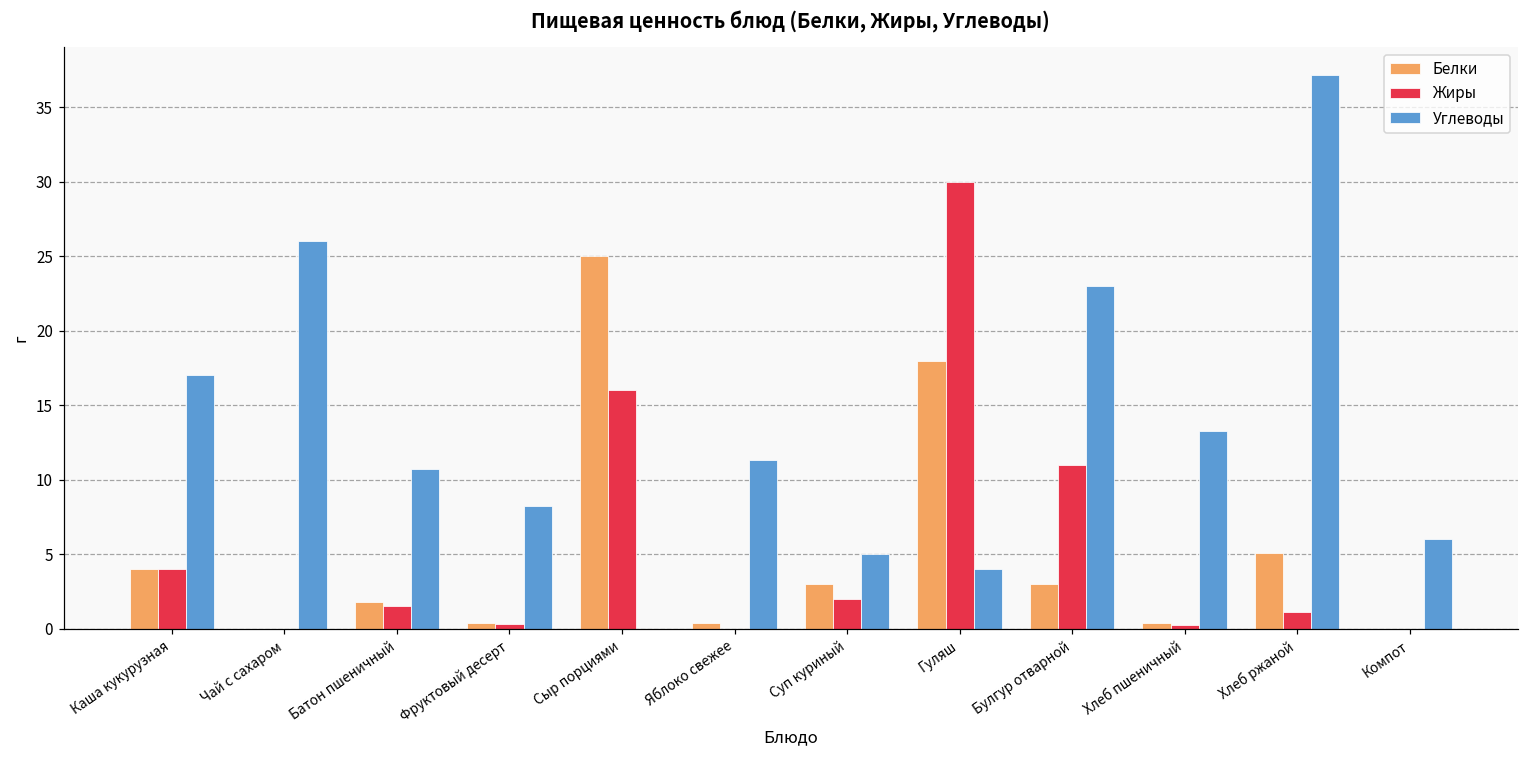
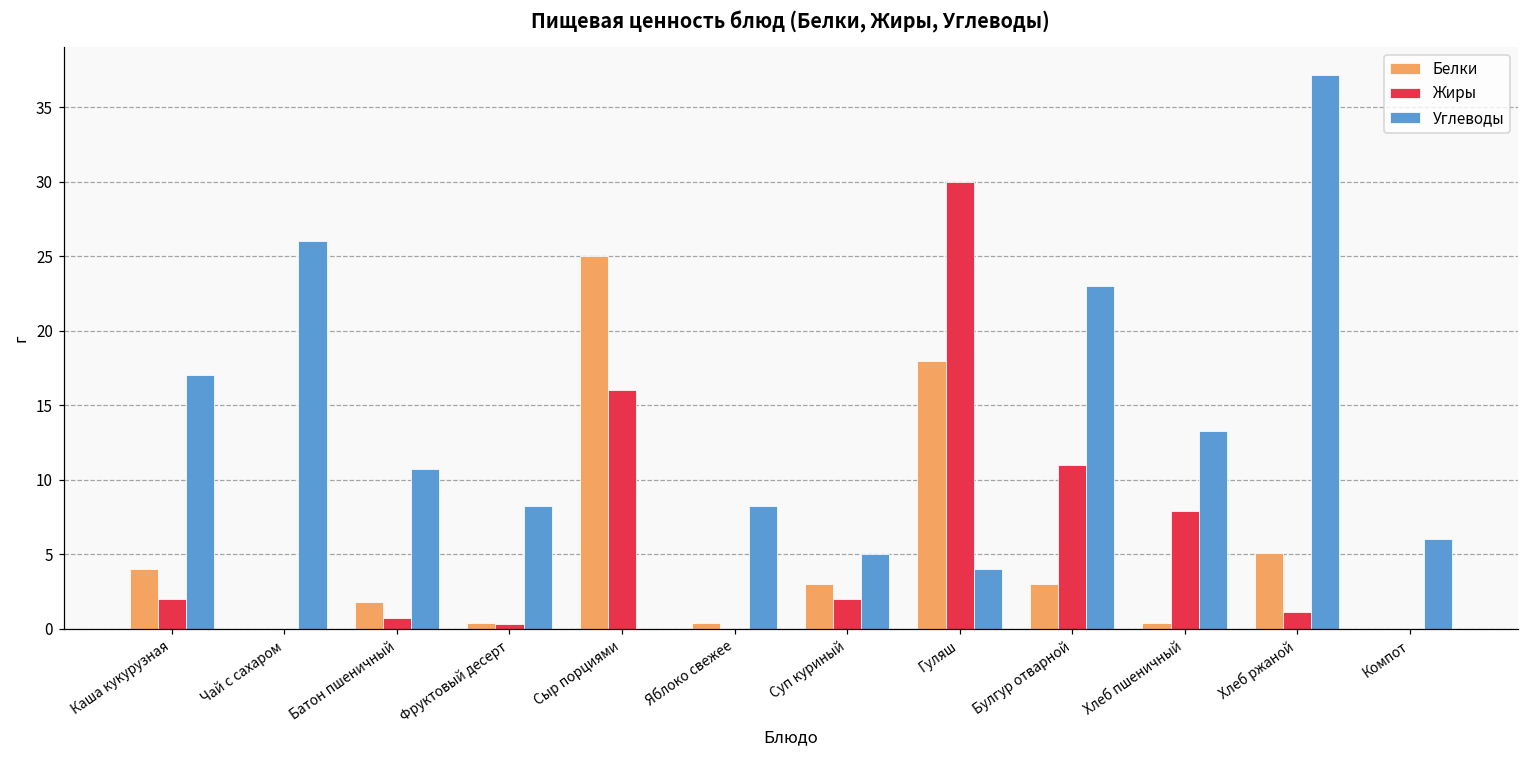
  {
    "Белки": {
      "Каша кукурузная": 4.0,
      "Чай с сахаром": 0.0,
      "Батон пшеничный": 1.8,
      "Фруктовый десерт": 0.4,
      "Сыр порциями": 25.0,
      "Яблоко свежее": 0.4,
      "Суп куриный": 3.0,
      "Гуляш": 18.0,
      "Булгур отварной": 3.0,
      "Хлеб пшеничный": 0.4,
      "Хлеб ржаной": 5.1,
      "Компот": 0.0
    },
    "Жиры": {
-     "Каша кукурузная": 4,
+     "Каша кукурузная": 2,
      "Чай с сахаром": 0.0,
-     "Батон пшеничный": 1.6,
+     "Батон пшеничный": 0.7,
      "Фруктовый десерт": 0.3,
      "Сыр порциями": 16.0,
      "Яблоко свежее": 0.0,
      "Суп куриный": 2.0,
      "Гуляш": 30.0,
      "Булгур отварной": 11.0,
-     "Хлеб пшеничный": 0.2,
+     "Хлеб пшеничный": 7.9,
      "Хлеб ржаной": 1.1,
      "Компот": 0.0
    },
    "Углеводы": {
      "Каша кукурузная": 17.0,
      "Чай с сахаром": 26.0,
      "Батон пшеничный": 10.7,
      "Фруктовый десерт": 8.2,
      "Сыр порциями": 0.0,
-     "Яблоко свежее": 11.3,
+     "Яблоко свежее": 8.2,
      "Суп куриный": 5.0,
      "Гуляш": 4.0,
      "Булгур отварной": 23.0,
      "Хлеб пшеничный": 13.3,
      "Хлеб ржаной": 37.2,
      "Компот": 6.0
    }
  }
